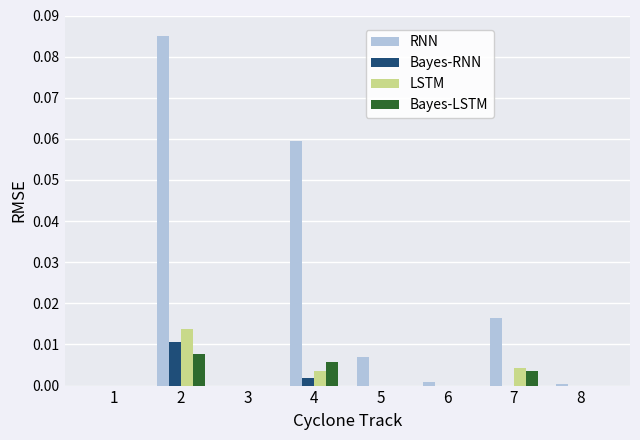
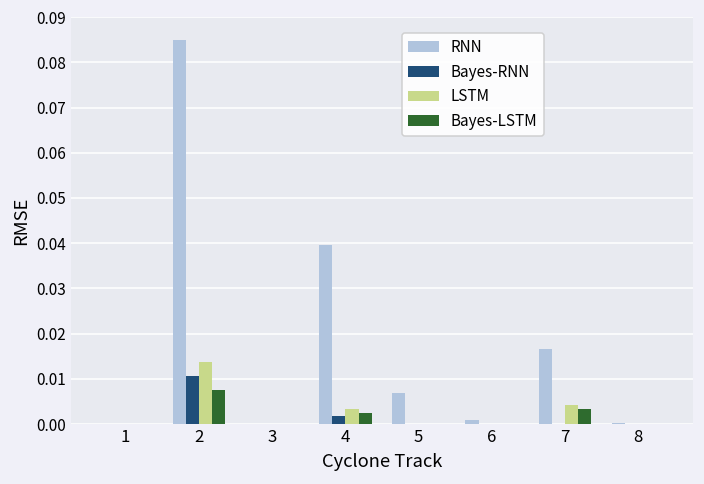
  {
    "RNN": {
      "1": 0.000,
      "2": 0.085,
      "3": 0.000,
-     "4": 0.059,
+     "4": 0.040,
      "5": 0.007,
      "6": 0.001,
      "7": 0.017
    },
    "Bayes-RNN": {
      "1": 0.000,
      "2": 0.011,
      "3": 0.000,
      "4": 0.002,
      "5": 0.000,
      "6": 0.000,
      "7": 0.000,
      "8": 0.000
    },
    "LSTM": {
      "1": 0.000,
      "2": 0.014,
      "3": 0.000,
      "4": 0.003,
      "5": 0.000,
      "6": 0.000,
      "7": 0.004,
      "8": 0.000
    },
    "Bayes-LSTM": {
      "1": 0.000,
      "2": 0.008,
      "3": 0.000,
-     "4": 0.006,
+     "4": 0.002,
      "5": 0.000,
      "6": 0.000,
      "7": 0.003,
      "8": 0.000
    }
  }
